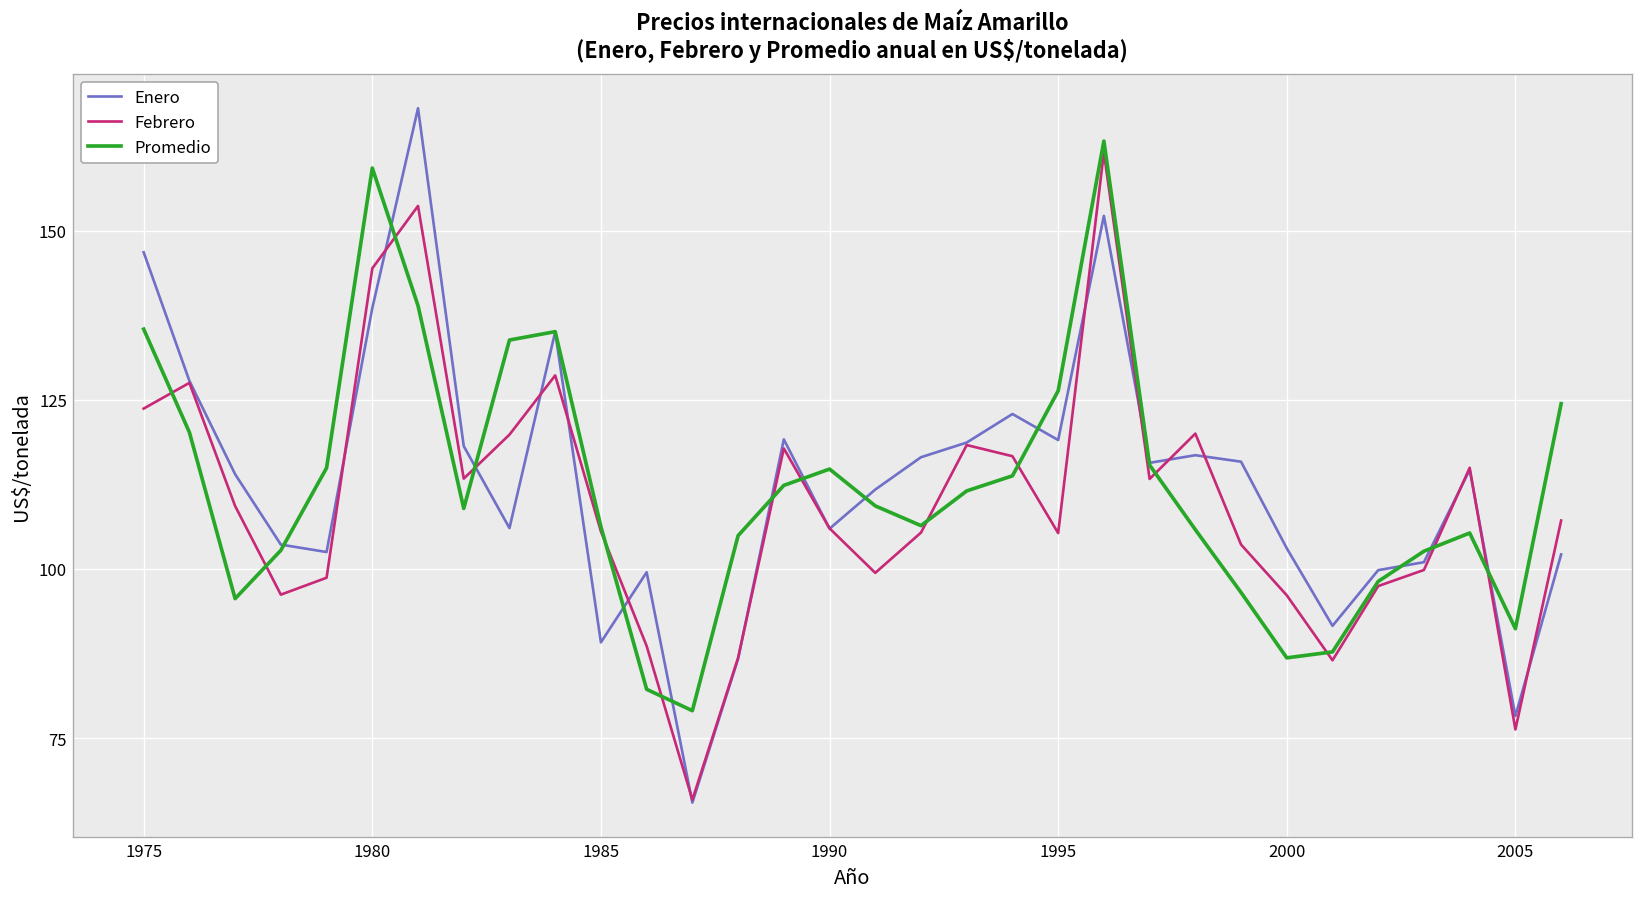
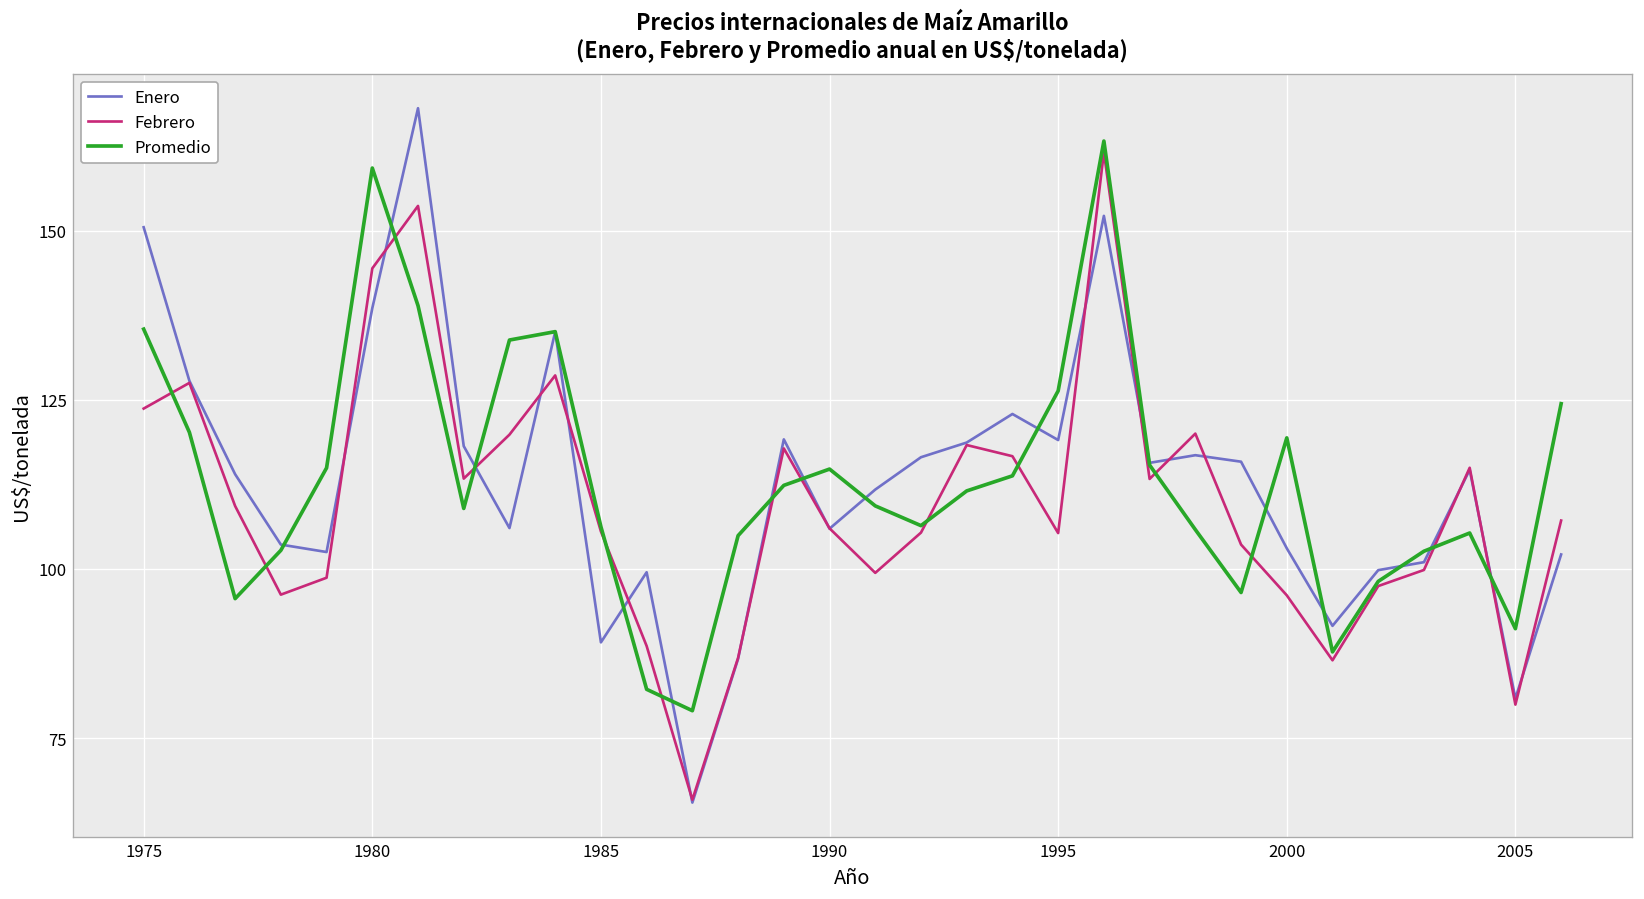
  {
    "Enero": {
-     "1975": 147,
+     "1975": 151,
      "1980": 139,
      "1985": 89,
      "1995": 119,
      "2000": 103,
-     "2005": 78
+     "2005": 81
    },
    "Febrero": {
      "1975": 124,
      "1980": 144,
      "1985": 106,
      "1995": 105,
      "2000": 96,
-     "2005": 76
+     "2005": 80
    },
    "Promedio": {
      "1975": 135,
      "1980": 159,
      "1985": 106,
      "1990": 115,
      "1995": 126,
-     "2000": 87,
+     "2000": 119,
      "2005": 91
    }
  }
